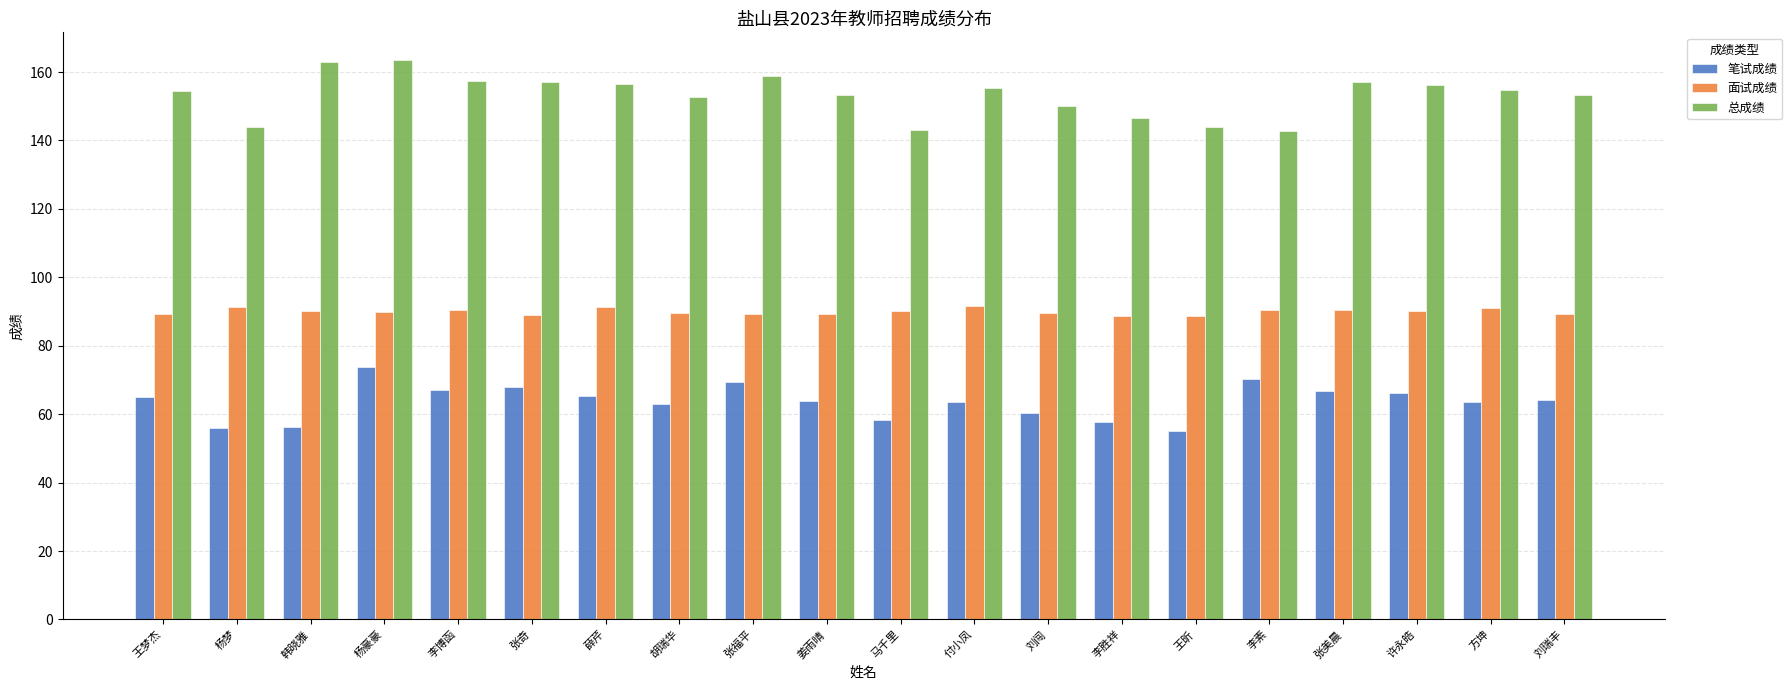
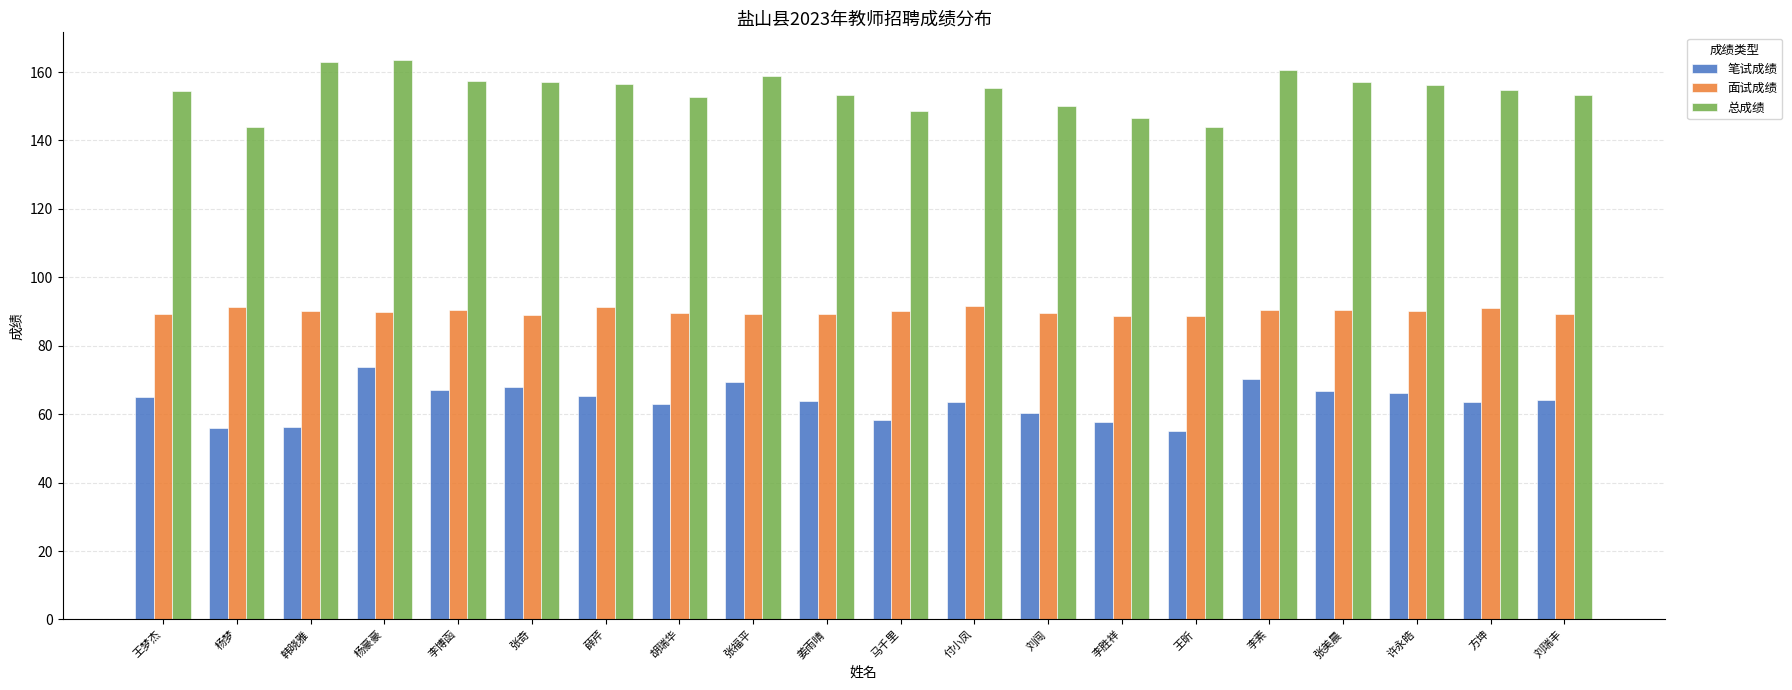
  {
    "笔试成绩": {
      "王梦杰": 65,
      "杨梦": 56,
      "韩晓雅": 56,
      "杨豪豪": 74,
      "李博函": 67,
      "张奇": 68,
      "薛芹": 65,
      "胡瑞华": 63,
      "张福平": 70,
      "姜雨晴": 64,
      "马千里": 58,
      "付小凤": 64,
      "刘闯": 60,
      "李胜祥": 58,
      "王昕": 55,
      "李素": 70,
      "张美晨": 67,
      "许永皓": 66,
      "方坤": 64,
      "刘瑞丰": 64
    },
    "面试成绩": {
      "王梦杰": 89,
      "杨梦": 91,
      "韩晓雅": 90,
      "杨豪豪": 90,
      "李博函": 90,
      "张奇": 89,
      "薛芹": 91,
      "胡瑞华": 90,
      "张福平": 89,
      "姜雨晴": 89,
      "马千里": 90,
      "付小凤": 92,
      "刘闯": 90,
      "李胜祥": 89,
      "王昕": 89,
      "李素": 90,
      "张美晨": 90,
      "许永皓": 90,
      "方坤": 91,
      "刘瑞丰": 89
    },
    "总成绩": {
      "王梦杰": 154,
      "杨梦": 144,
      "韩晓雅": 163,
      "杨豪豪": 163,
      "李博函": 157,
      "张奇": 157,
      "薛芹": 157,
      "胡瑞华": 153,
      "张福平": 159,
      "姜雨晴": 153,
-     "马千里": 143,
+     "马千里": 149,
      "付小凤": 155,
      "刘闯": 150,
      "李胜祥": 146,
      "王昕": 144,
-     "李素": 143,
+     "李素": 161,
      "张美晨": 157,
      "许永皓": 156,
      "方坤": 155,
      "刘瑞丰": 153
    }
  }
